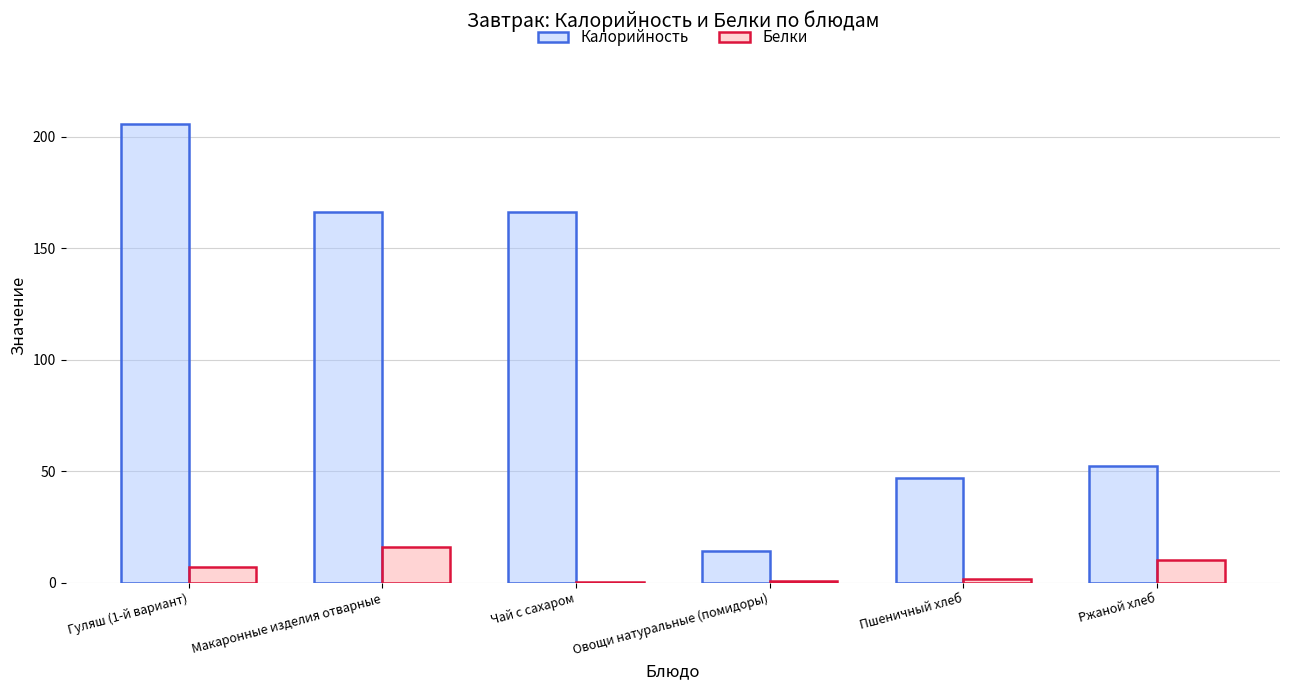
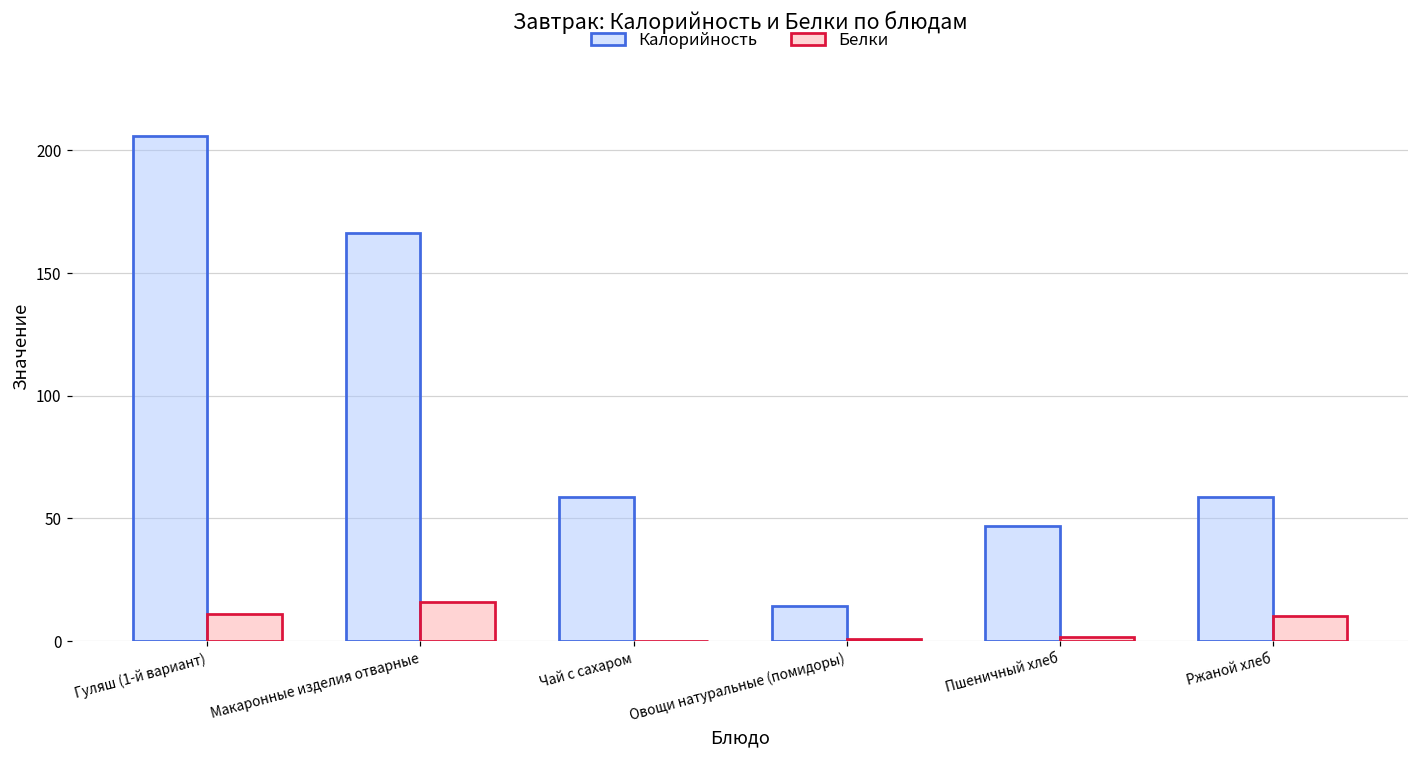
  {
    "Калорийность": {
      "Гуляш (1-й вариант)": 206,
      "Макаронные изделия отварные": 166,
-     "Чай с сахаром": 166,
+     "Чай с сахаром": 59,
      "Овощи натуральные (помидоры)": 14,
      "Пшеничный хлеб": 47,
-     "Ржаной хлеб": 52
+     "Ржаной хлеб": 59
    },
    "Белки": {
-     "Гуляш (1-й вариант)": 7,
+     "Гуляш (1-й вариант)": 11,
      "Макаронные изделия отварные": 16,
      "Пшеничный хлеб": 2,
      "Ржаной хлеб": 10
    }
  }
